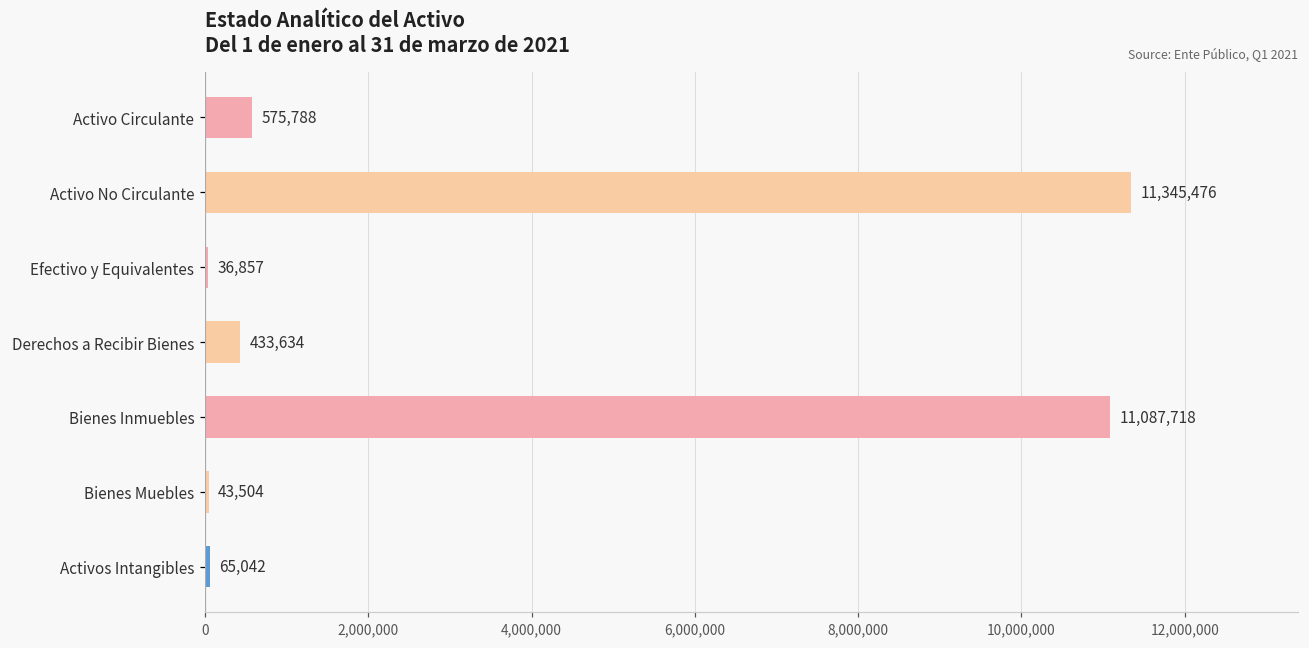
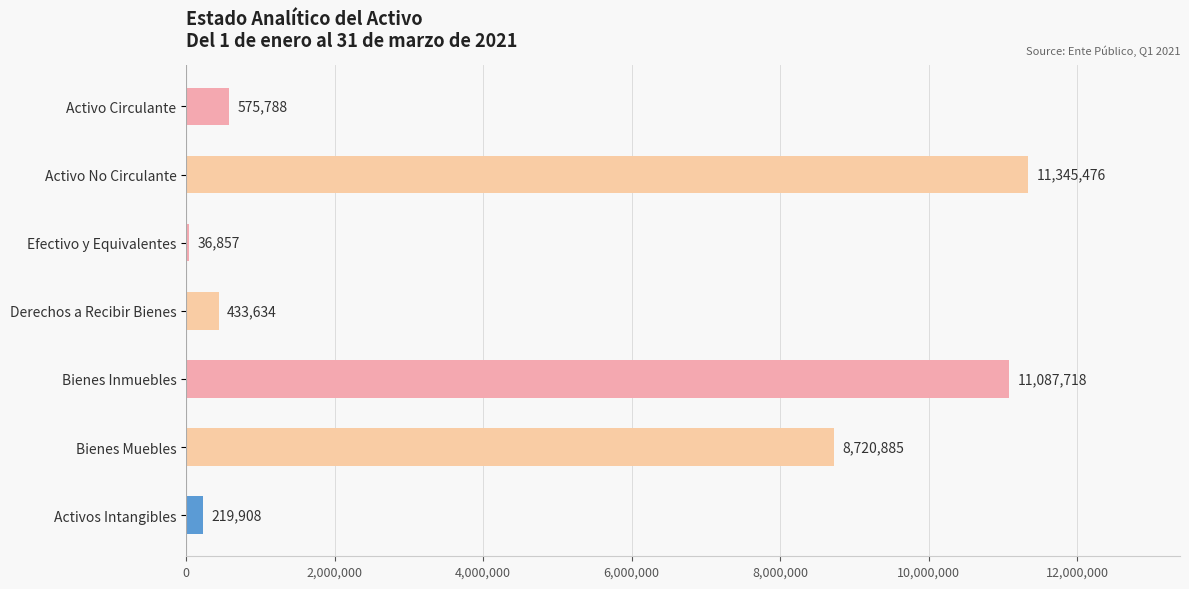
  {
    "Activo Circulante": "575,788",
    "Activo No Circulante": "11,345,476",
    "Efectivo y Equivalentes": "36,857",
    "Derechos a Recibir Bienes": "433,634",
    "Bienes Inmuebles": "11,087,718",
-   "Bienes Muebles": "43,504",
-   "Activos Intangibles": "65,042"
+   "Bienes Muebles": "8,720,885",
+   "Activos Intangibles": "219,908"
  }
